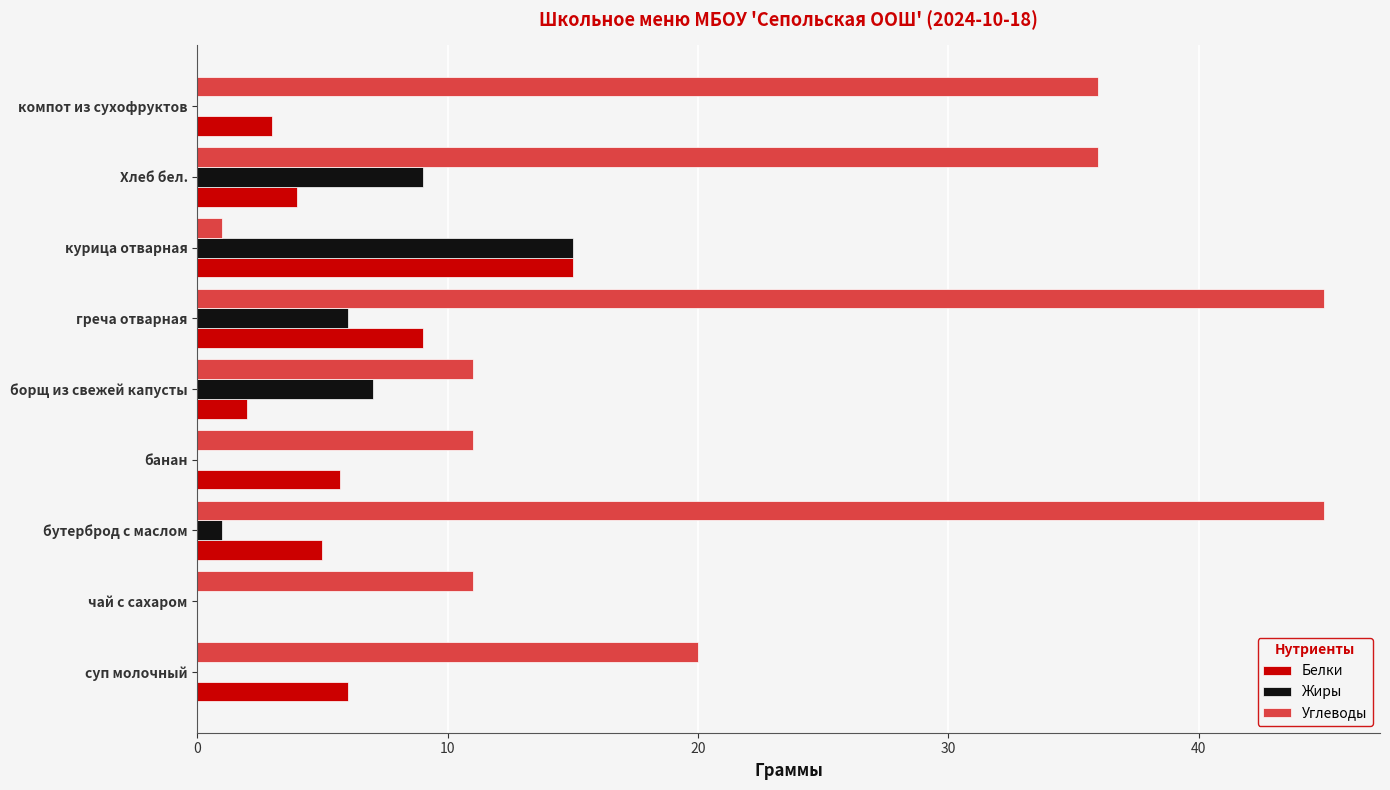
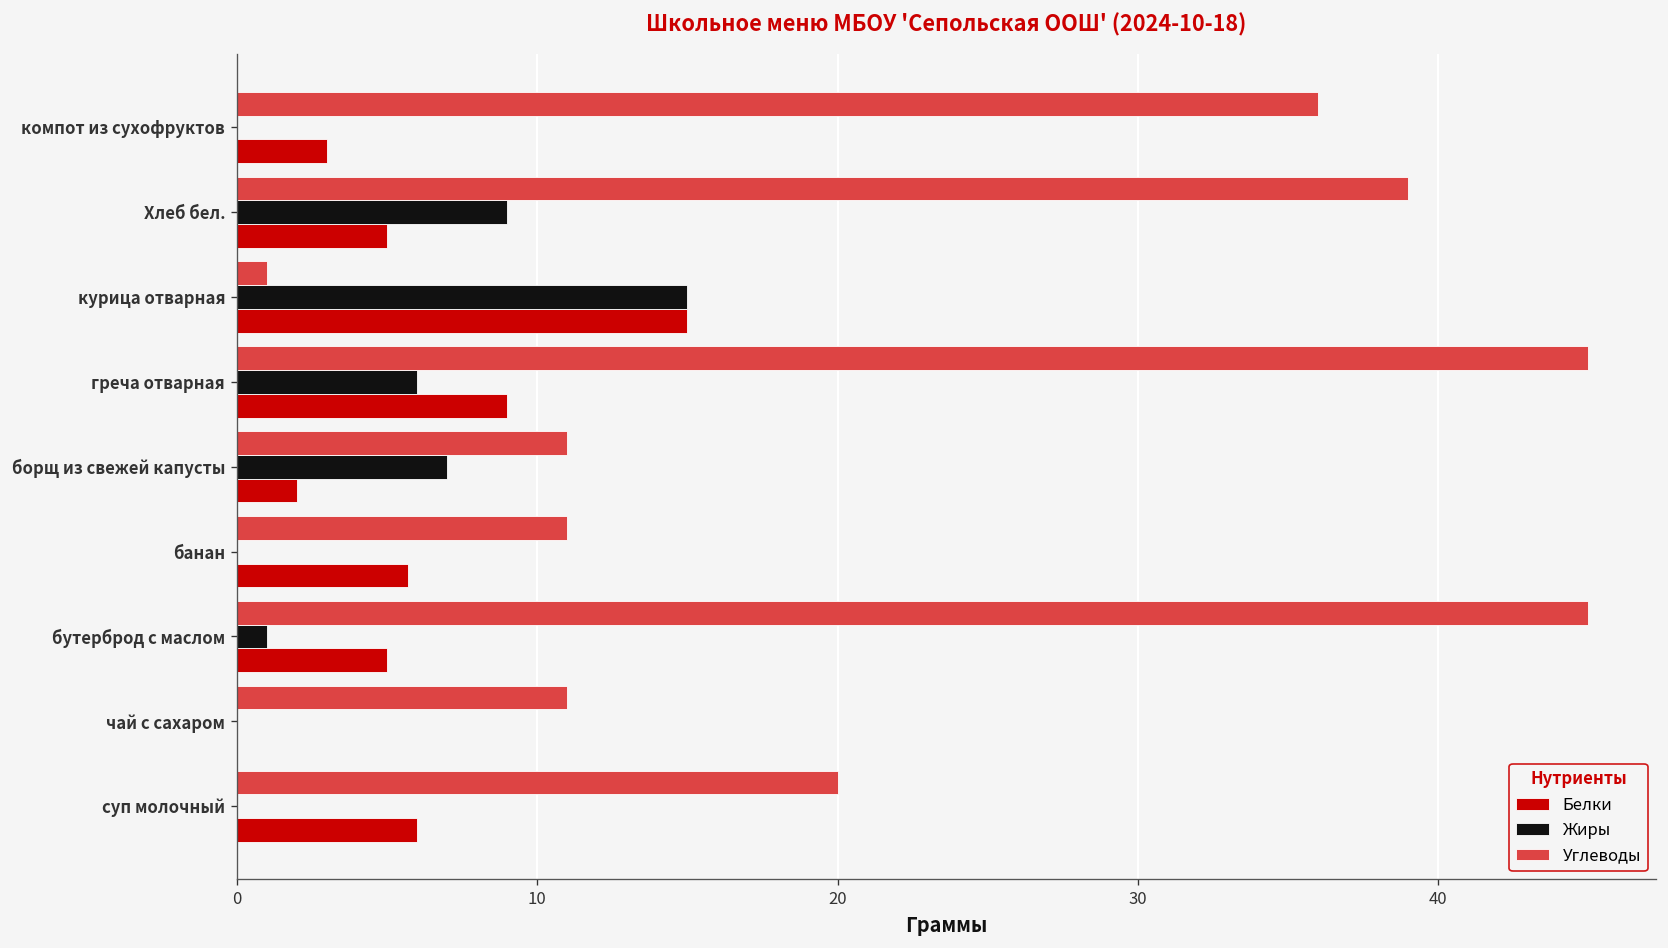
  {
    "Белки": {
      "компот из сухофруктов": 3,
-     "Хлеб бел.": 4,
+     "Хлеб бел.": 5,
      "курица отварная": 15,
      "греча отварная": 9,
      "борщ из свежей капусты": 2,
      "банан": 5.7,
      "бутерброд с маслом": 5,
      "чай с сахаром": 0,
      "суп молочный": 6
    },
    "Жиры": {
      "компот из сухофруктов": 0,
      "Хлеб бел.": 9,
      "курица отварная": 15,
      "греча отварная": 6,
      "борщ из свежей капусты": 7,
      "банан": 0,
      "бутерброд с маслом": 1,
      "чай с сахаром": 0,
      "суп молочный": 0
    },
    "Углеводы": {
      "компот из сухофруктов": 36,
-     "Хлеб бел.": 36,
+     "Хлеб бел.": 39,
      "курица отварная": 1,
      "греча отварная": 45,
      "борщ из свежей капусты": 11,
      "банан": 11,
      "бутерброд с маслом": 45,
      "чай с сахаром": 11,
      "суп молочный": 20
    }
  }
